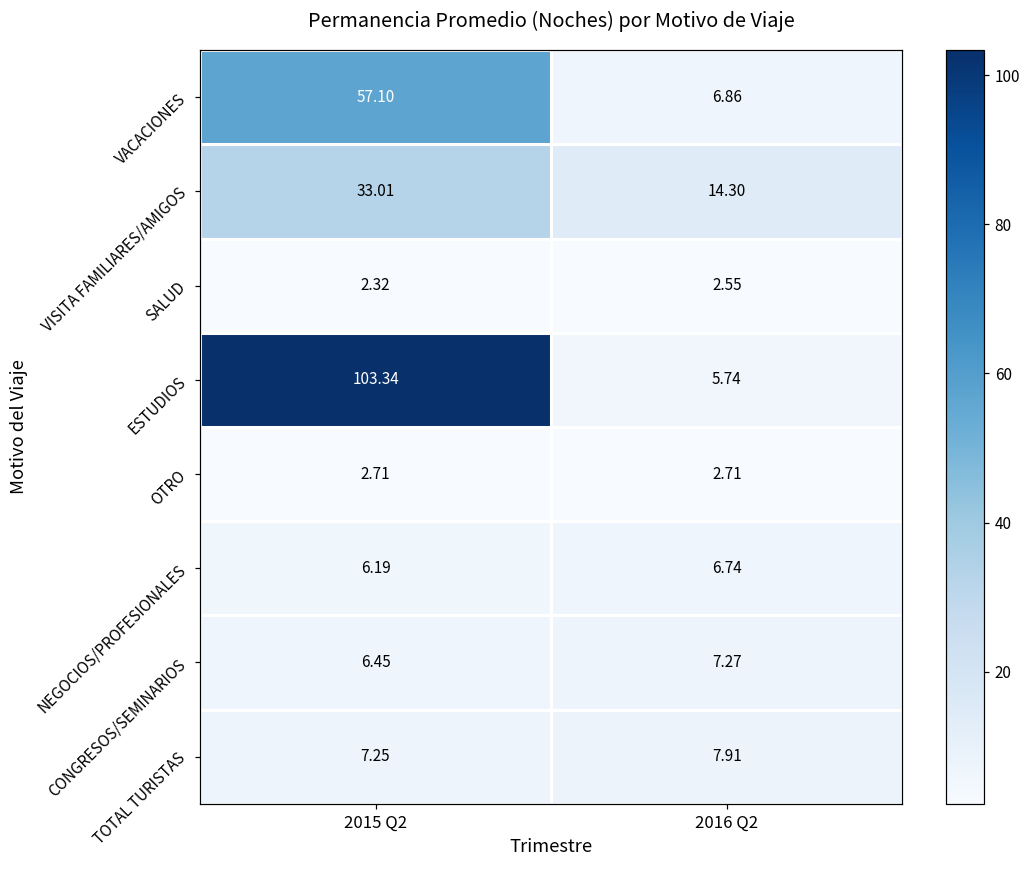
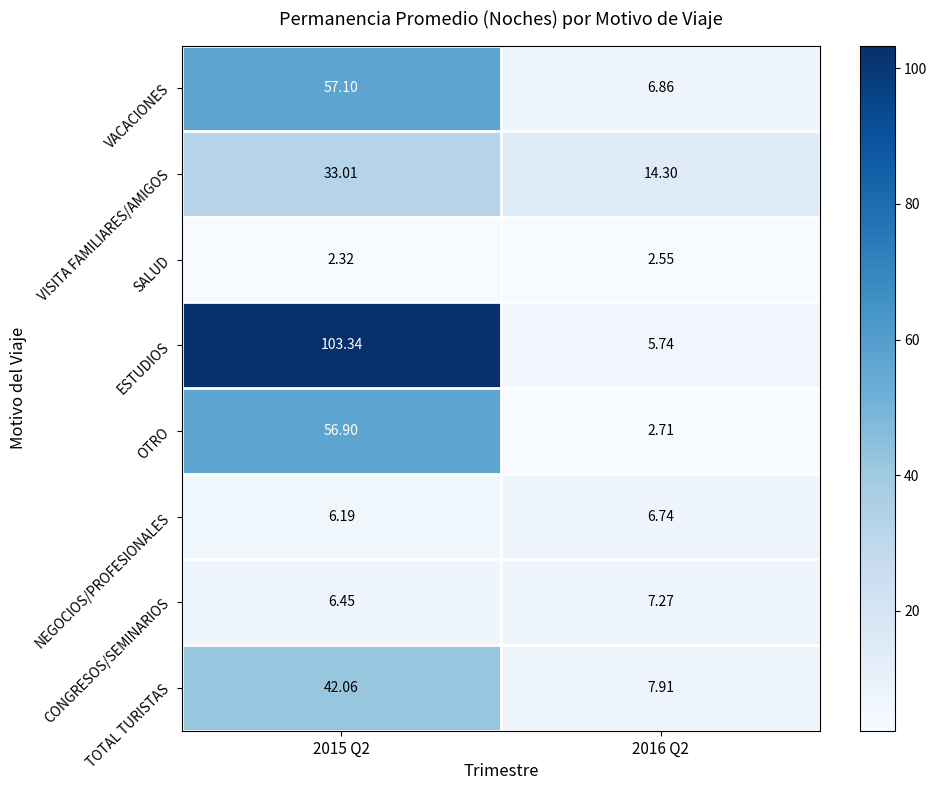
  {
    "VACACIONES": {
      "2015 Q2": 57.10,
      "2016 Q2": 6.86
    },
    "VISITA FAMILIARES/AMIGOS": {
      "2015 Q2": 33.01,
      "2016 Q2": 14.30
    },
    "SALUD": {
      "2015 Q2": 2.32,
      "2016 Q2": 2.55
    },
    "ESTUDIOS": {
      "2015 Q2": 103.34,
      "2016 Q2": 5.74
    },
    "OTRO": {
-     "2015 Q2": 2.71,
+     "2015 Q2": 56.90,
      "2016 Q2": 2.71
    },
    "NEGOCIOS/PROFESIONALES": {
      "2015 Q2": 6.19,
      "2016 Q2": 6.74
    },
    "CONGRESOS/SEMINARIOS": {
      "2015 Q2": 6.45,
      "2016 Q2": 7.27
    },
    "TOTAL TURISTAS": {
-     "2015 Q2": 7.25,
+     "2015 Q2": 42.06,
      "2016 Q2": 7.91
    }
  }
